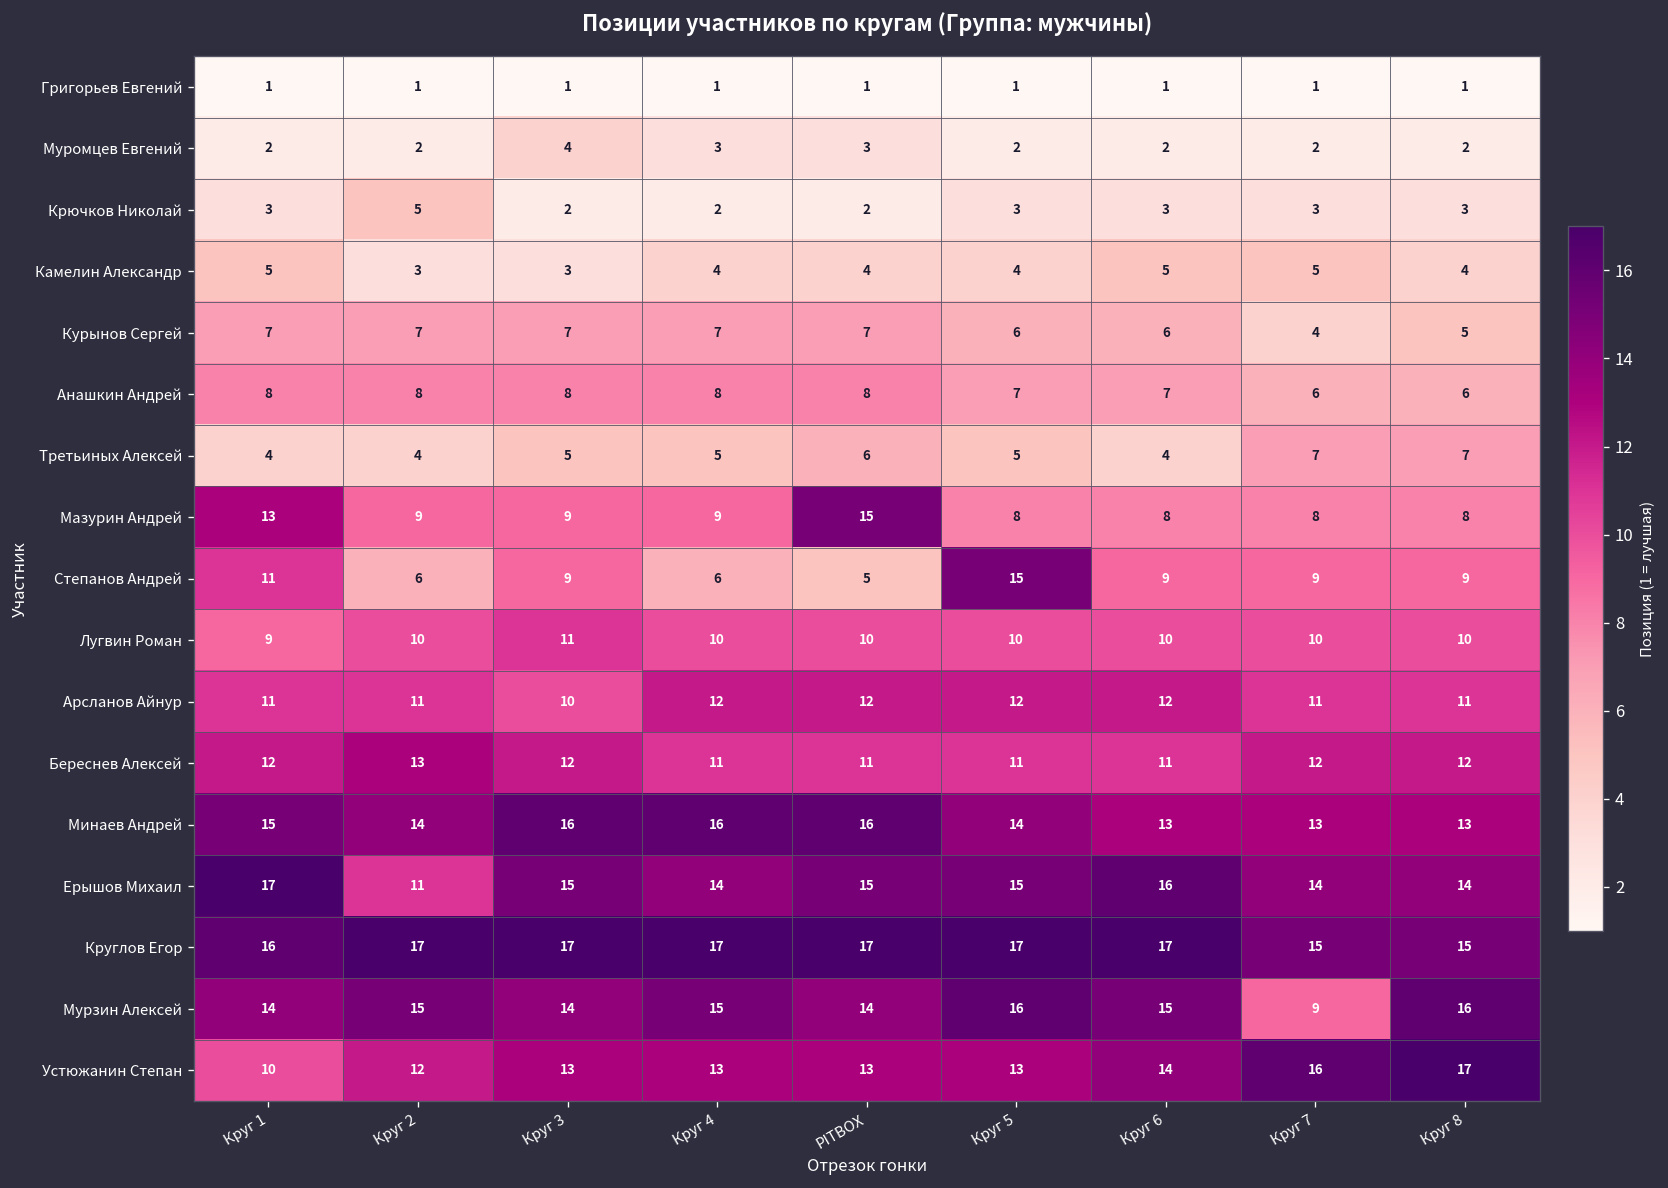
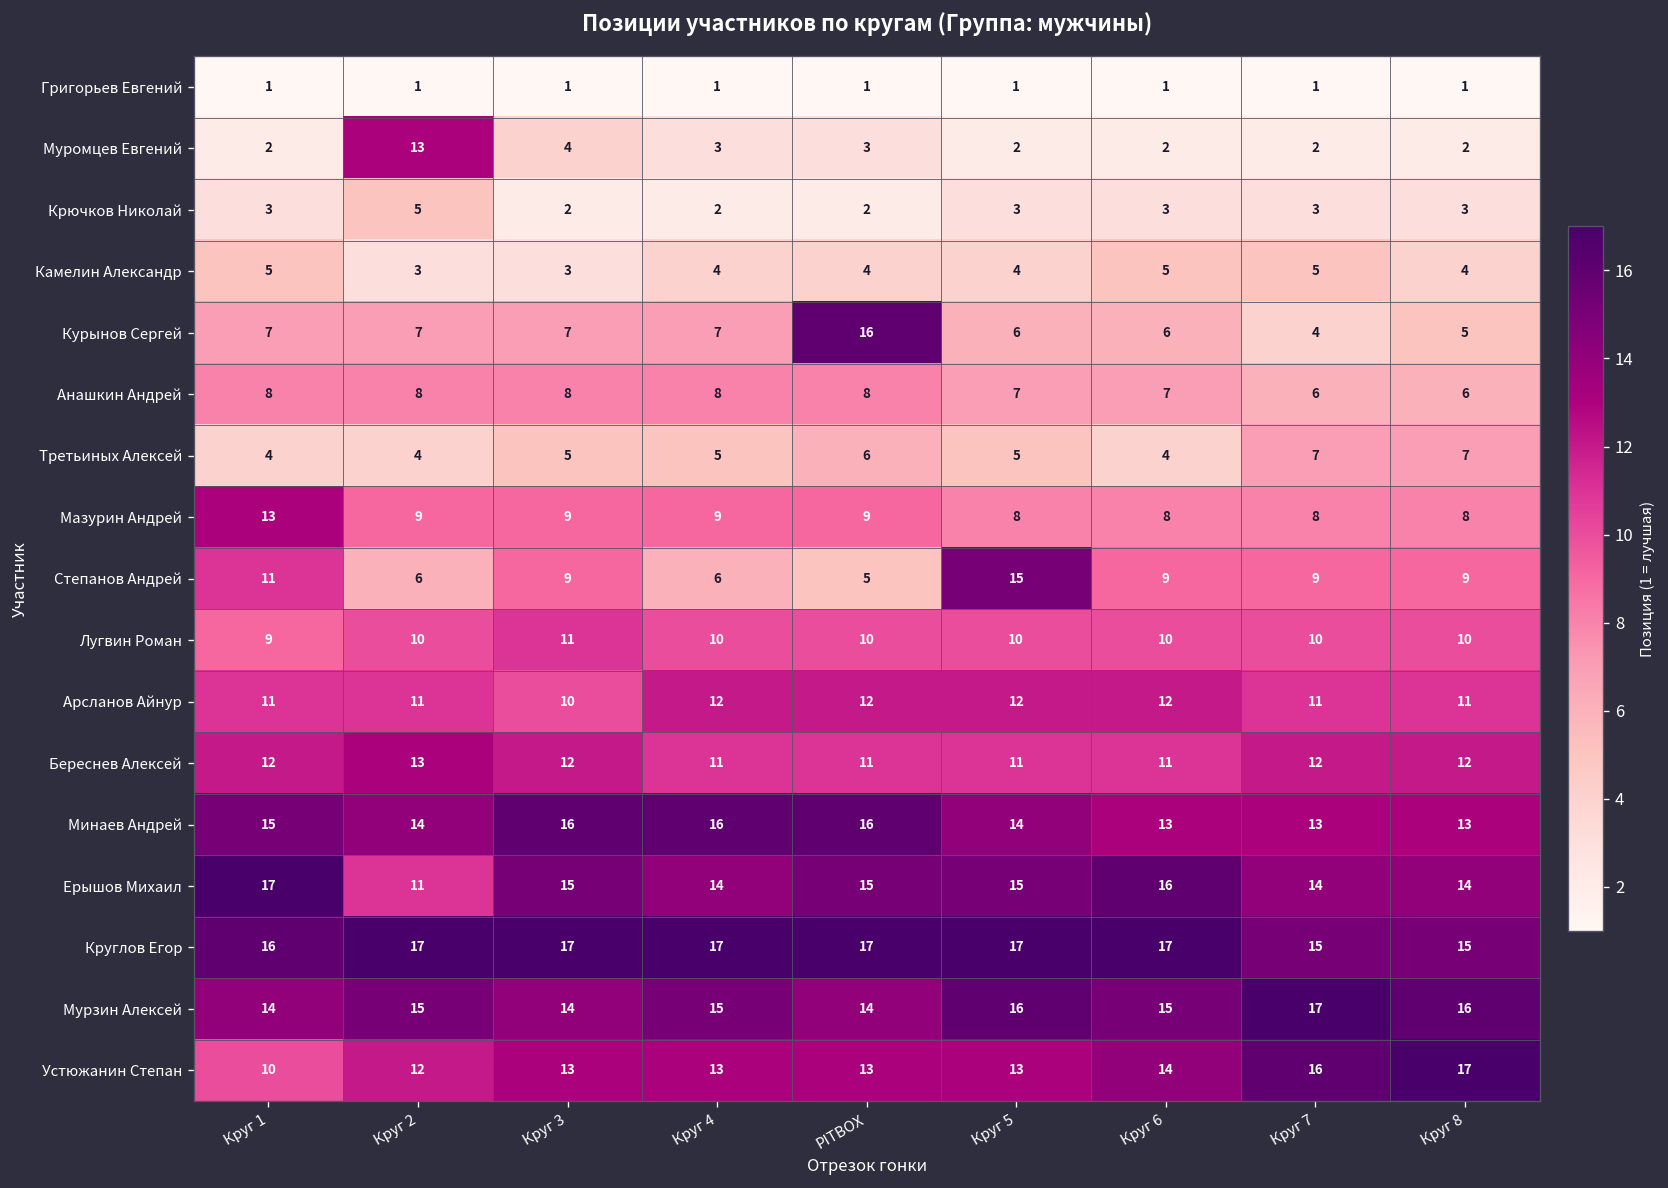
  {
    "Григорьев Евгений": {
      "Круг 1": 1,
      "Круг 2": 1,
      "Круг 3": 1,
      "Круг 4": 1,
      "PITBOX": 1,
      "Круг 5": 1,
      "Круг 6": 1,
      "Круг 7": 1,
      "Круг 8": 1
    },
    "Муромцев Евгений": {
      "Круг 1": 2,
-     "Круг 2": 2,
+     "Круг 2": 13,
      "Круг 3": 4,
      "Круг 4": 3,
      "PITBOX": 3,
      "Круг 5": 2,
      "Круг 6": 2,
      "Круг 7": 2,
      "Круг 8": 2
    },
    "Крючков Николай": {
      "Круг 1": 3,
      "Круг 2": 5,
      "Круг 3": 2,
      "Круг 4": 2,
      "PITBOX": 2,
      "Круг 5": 3,
      "Круг 6": 3,
      "Круг 7": 3,
      "Круг 8": 3
    },
    "Камелин Александр": {
      "Круг 1": 5,
      "Круг 2": 3,
      "Круг 3": 3,
      "Круг 4": 4,
      "PITBOX": 4,
      "Круг 5": 4,
      "Круг 6": 5,
      "Круг 7": 5,
      "Круг 8": 4
    },
    "Курынов Сергей": {
      "Круг 1": 7,
      "Круг 2": 7,
      "Круг 3": 7,
      "Круг 4": 7,
-     "PITBOX": 7,
+     "PITBOX": 16,
      "Круг 5": 6,
      "Круг 6": 6,
      "Круг 7": 4,
      "Круг 8": 5
    },
    "Анашкин Андрей": {
      "Круг 1": 8,
      "Круг 2": 8,
      "Круг 3": 8,
      "Круг 4": 8,
      "PITBOX": 8,
      "Круг 5": 7,
      "Круг 6": 7,
      "Круг 7": 6,
      "Круг 8": 6
    },
    "Третьиных Алексей": {
      "Круг 1": 4,
      "Круг 2": 4,
      "Круг 3": 5,
      "Круг 4": 5,
      "PITBOX": 6,
      "Круг 5": 5,
      "Круг 6": 4,
      "Круг 7": 7,
      "Круг 8": 7
    },
    "Мазурин Андрей": {
      "Круг 1": 13,
      "Круг 2": 9,
      "Круг 3": 9,
      "Круг 4": 9,
-     "PITBOX": 15,
+     "PITBOX": 9,
      "Круг 5": 8,
      "Круг 6": 8,
      "Круг 7": 8,
      "Круг 8": 8
    },
    "Степанов Андрей": {
      "Круг 1": 11,
      "Круг 2": 6,
      "Круг 3": 9,
      "Круг 4": 6,
      "PITBOX": 5,
      "Круг 5": 15,
      "Круг 6": 9,
      "Круг 7": 9,
      "Круг 8": 9
    },
    "Лугвин Роман": {
      "Круг 1": 9,
      "Круг 2": 10,
      "Круг 3": 11,
      "Круг 4": 10,
      "PITBOX": 10,
      "Круг 5": 10,
      "Круг 6": 10,
      "Круг 7": 10,
      "Круг 8": 10
    },
    "Арсланов Айнур": {
      "Круг 1": 11,
      "Круг 2": 11,
      "Круг 3": 10,
      "Круг 4": 12,
      "PITBOX": 12,
      "Круг 5": 12,
      "Круг 6": 12,
      "Круг 7": 11,
      "Круг 8": 11
    },
    "Береснев Алексей": {
      "Круг 1": 12,
      "Круг 2": 13,
      "Круг 3": 12,
      "Круг 4": 11,
      "PITBOX": 11,
      "Круг 5": 11,
      "Круг 6": 11,
      "Круг 7": 12,
      "Круг 8": 12
    },
    "Минаев Андрей": {
      "Круг 1": 15,
      "Круг 2": 14,
      "Круг 3": 16,
      "Круг 4": 16,
      "PITBOX": 16,
      "Круг 5": 14,
      "Круг 6": 13,
      "Круг 7": 13,
      "Круг 8": 13
    },
    "Ерышов Михаил": {
      "Круг 1": 17,
      "Круг 2": 11,
      "Круг 3": 15,
      "Круг 4": 14,
      "PITBOX": 15,
      "Круг 5": 15,
      "Круг 6": 16,
      "Круг 7": 14,
      "Круг 8": 14
    },
    "Круглов Егор": {
      "Круг 1": 16,
      "Круг 2": 17,
      "Круг 3": 17,
      "Круг 4": 17,
      "PITBOX": 17,
      "Круг 5": 17,
      "Круг 6": 17,
      "Круг 7": 15,
      "Круг 8": 15
    },
    "Мурзин Алексей": {
      "Круг 1": 14,
      "Круг 2": 15,
      "Круг 3": 14,
      "Круг 4": 15,
      "PITBOX": 14,
      "Круг 5": 16,
      "Круг 6": 15,
-     "Круг 7": 9,
+     "Круг 7": 17,
      "Круг 8": 16
    },
    "Устюжанин Степан": {
      "Круг 1": 10,
      "Круг 2": 12,
      "Круг 3": 13,
      "Круг 4": 13,
      "PITBOX": 13,
      "Круг 5": 13,
      "Круг 6": 14,
      "Круг 7": 16,
      "Круг 8": 17
    }
  }
